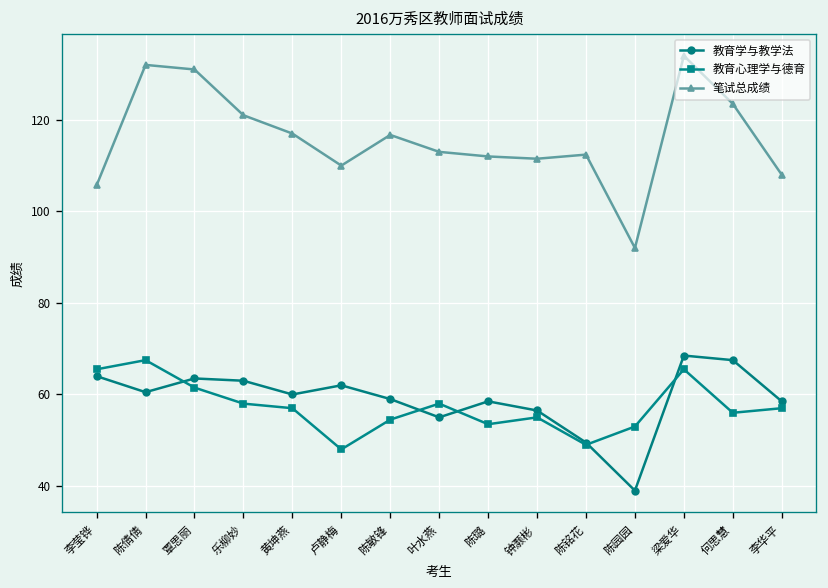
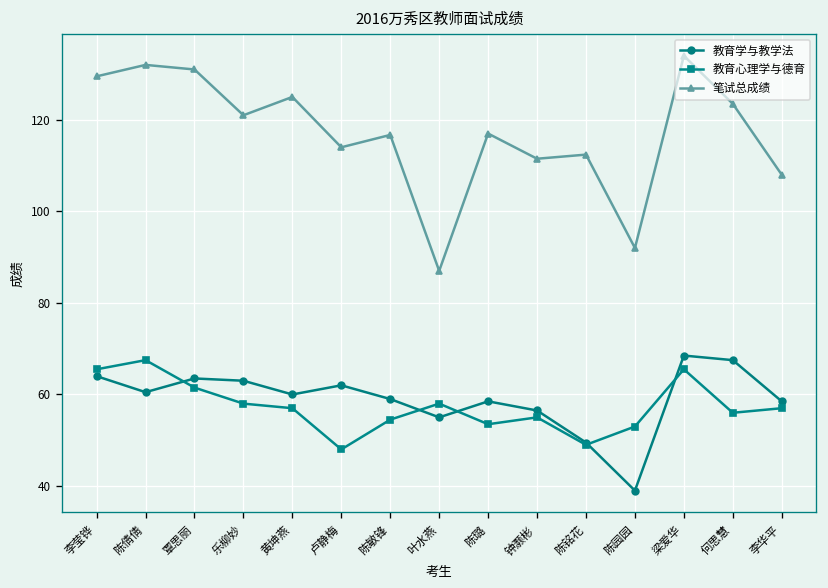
  {
    "笔试总成绩": {
-     "李莹铧": 106,
+     "李莹铧": 130,
      "陈倩倩": 132,
      "覃思丽": 131,
      "乐柳妙": 121,
-     "黄坤燕": 117,
-     "卢静梅": 110,
+     "黄坤燕": 125,
+     "卢静梅": 114,
      "陈敏锋": 117,
-     "叶水燕": 113,
-     "陈璐": 112,
+     "叶水燕": 87,
+     "陈璐": 117,
      "钟灏彬": 112,
      "陈铭花": 112,
      "陈园园": 92,
      "何思慧": 124,
      "李华平": 108
    }
  }
